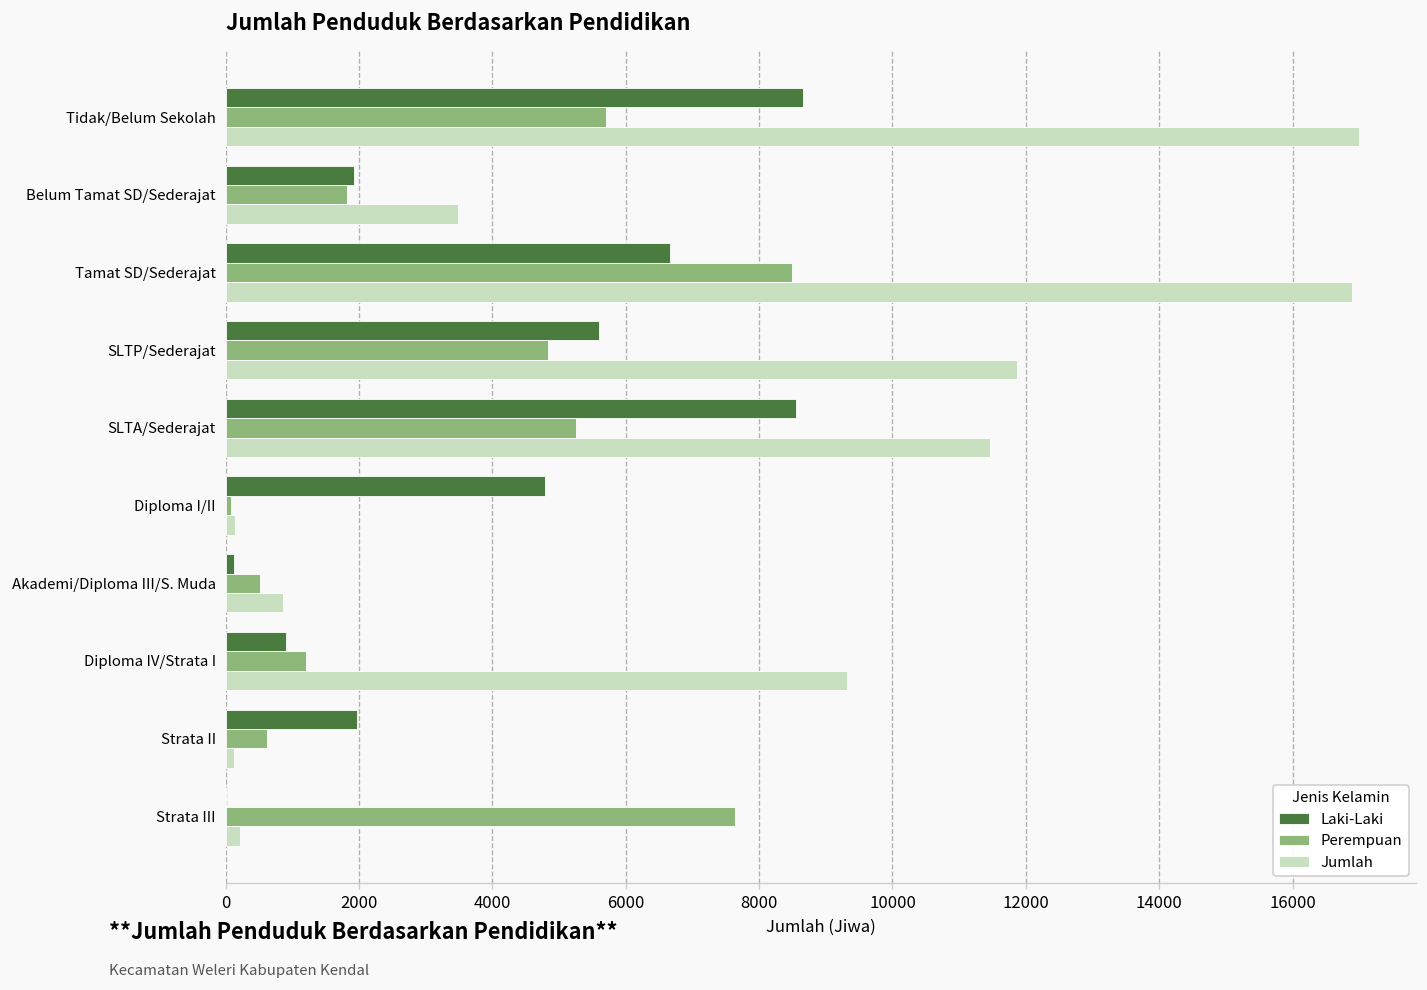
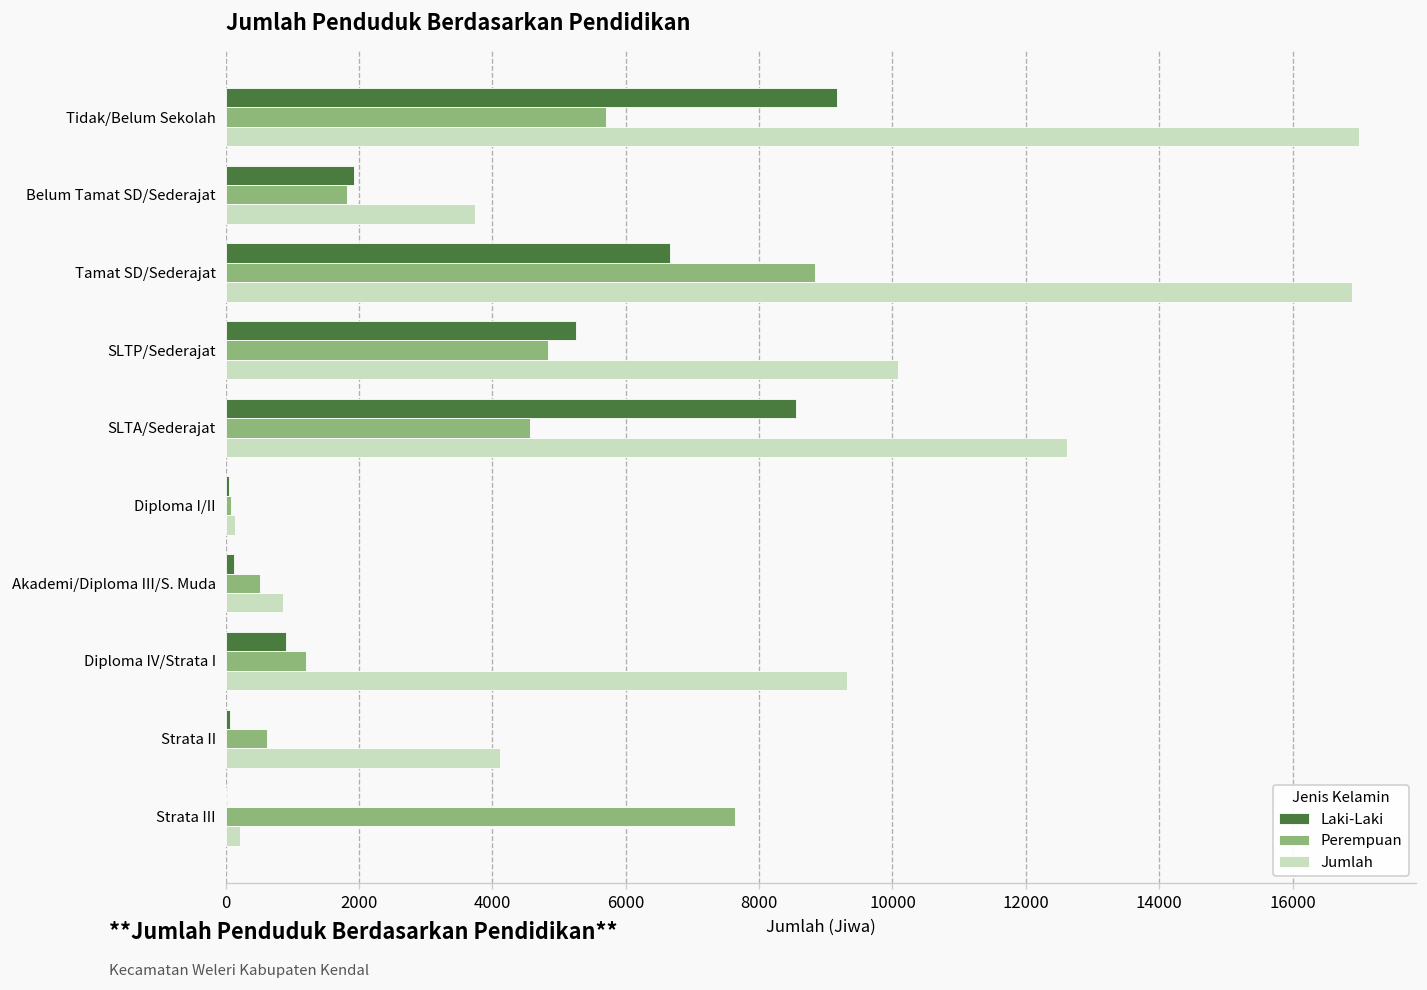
  {
    "Laki-Laki": {
-     "Tidak/Belum Sekolah": 8700,
+     "Tidak/Belum Sekolah": 9200,
      "Belum Tamat SD/Sederajat": 1900,
      "Tamat SD/Sederajat": 6700,
-     "SLTP/Sederajat": 5600,
+     "SLTP/Sederajat": 5200,
      "SLTA/Sederajat": 8600,
-     "Diploma I/II": 4800,
+     "Diploma I/II": 100,
      "Akademi/Diploma III/S. Muda": 100,
      "Diploma IV/Strata I": 900,
-     "Strata II": 2000
+     "Strata II": 100
    },
    "Perempuan": {
      "Tidak/Belum Sekolah": 5700,
      "Belum Tamat SD/Sederajat": 1800,
-     "Tamat SD/Sederajat": 8500,
+     "Tamat SD/Sederajat": 8800,
      "SLTP/Sederajat": 4800,
-     "SLTA/Sederajat": 5300,
+     "SLTA/Sederajat": 4600,
      "Diploma I/II": 100,
      "Akademi/Diploma III/S. Muda": 500,
      "Diploma IV/Strata I": 1200,
      "Strata II": 600,
      "Strata III": 7600
    },
    "Jumlah": {
      "Tidak/Belum Sekolah": 17000,
-     "Belum Tamat SD/Sederajat": 3500,
+     "Belum Tamat SD/Sederajat": 3700,
      "Tamat SD/Sederajat": 16900,
-     "SLTP/Sederajat": 11900,
-     "SLTA/Sederajat": 11500,
+     "SLTP/Sederajat": 10100,
+     "SLTA/Sederajat": 12600,
      "Diploma I/II": 100,
      "Akademi/Diploma III/S. Muda": 900,
      "Diploma IV/Strata I": 9300,
-     "Strata II": 100,
+     "Strata II": 4100,
      "Strata III": 200
    }
  }
